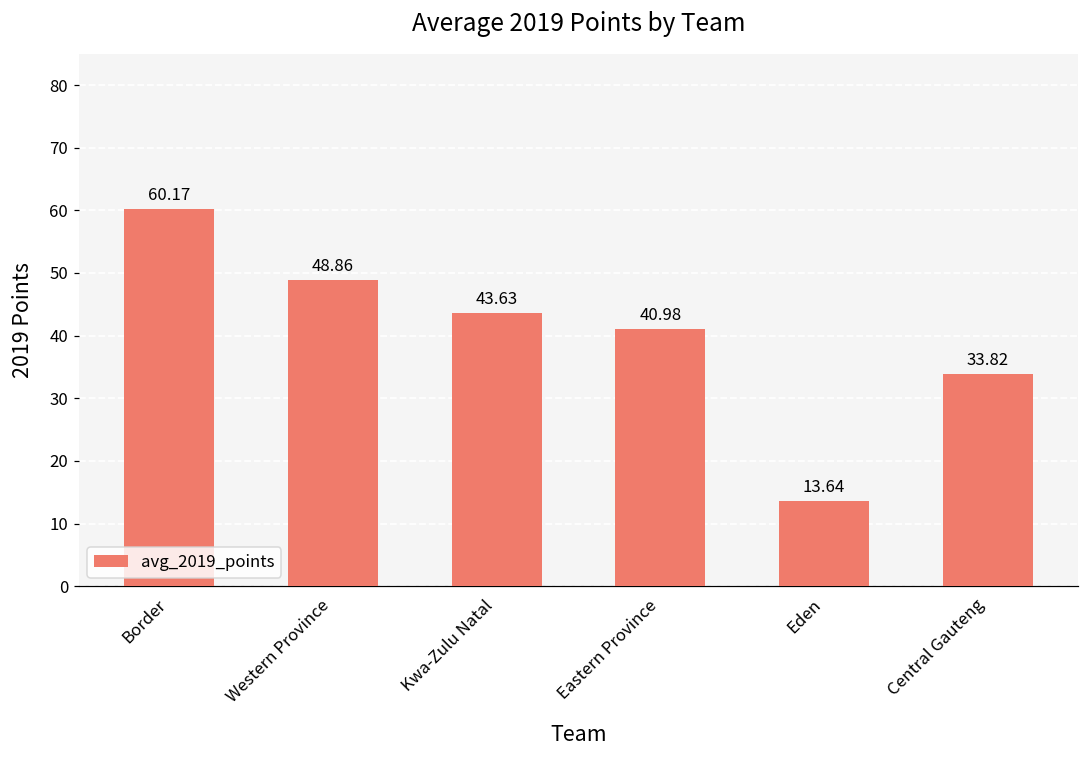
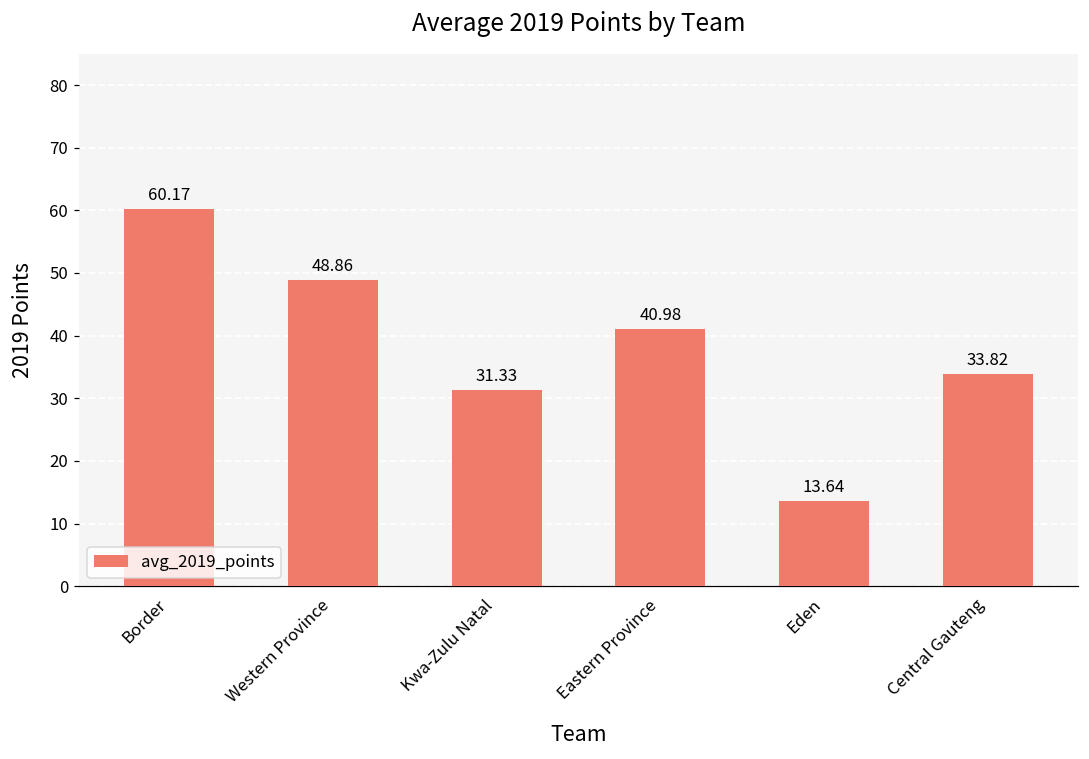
  {
    "Border": 60.17,
    "Western Province": 48.86,
-   "Kwa-Zulu Natal": 43.63,
+   "Kwa-Zulu Natal": 31.33,
    "Eastern Province": 40.98,
    "Eden": 13.64,
    "Central Gauteng": 33.82
  }
